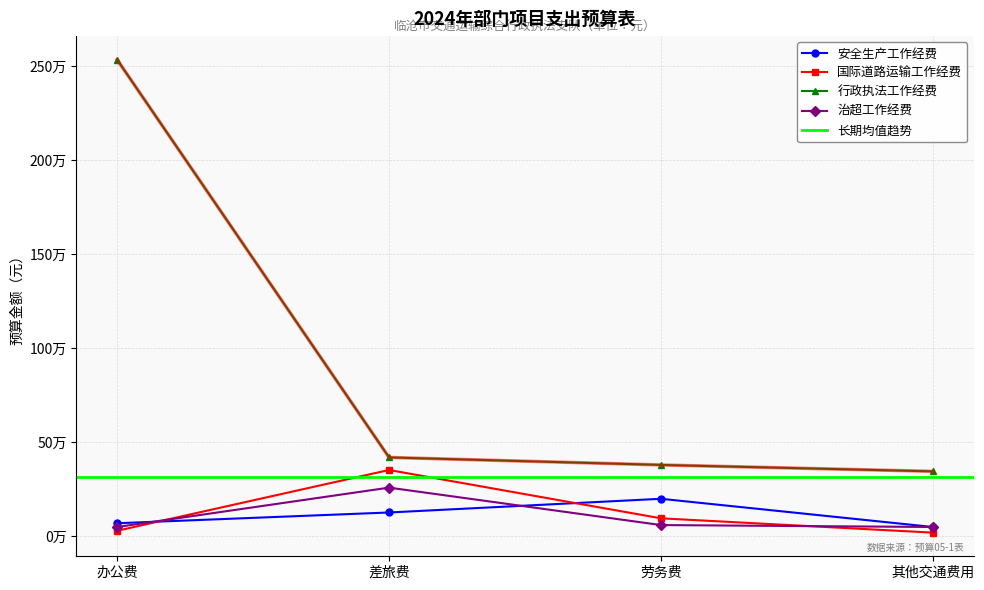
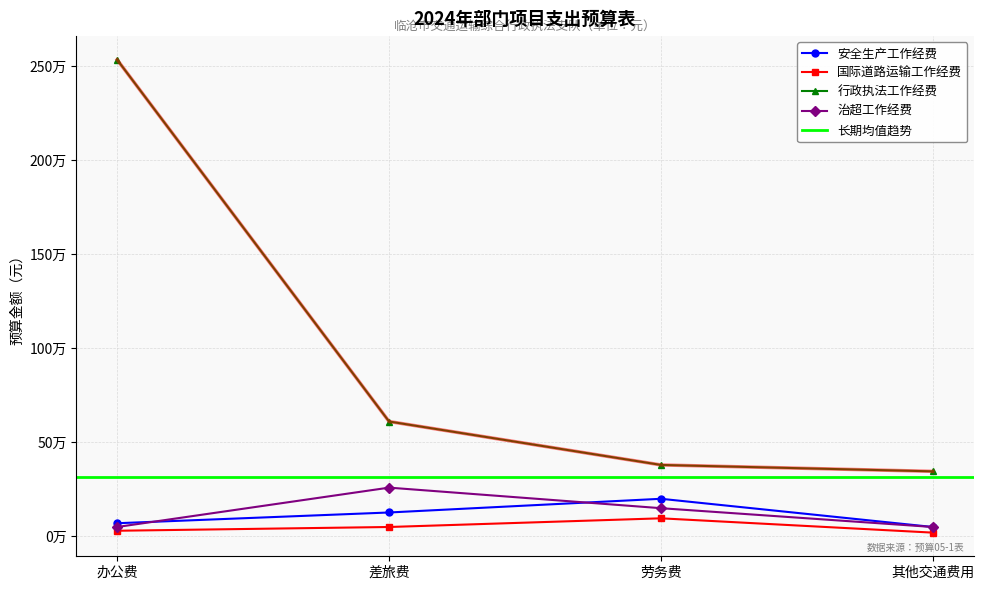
  {
    "安全生产工作经费": {
      "办公费": "7万",
      "差旅费": "13万",
      "劳务费": "20万"
    },
    "国际道路运输工作经费": {
      "办公费": "3万",
-     "差旅费": "35万",
+     "差旅费": "5万",
      "劳务费": "10万"
    },
    "行政执法工作经费": {
      "办公费": "253万",
-     "差旅费": "42万",
+     "差旅费": "61万",
      "劳务费": "38万",
      "其他交通费用": "35万"
    },
    "治超工作经费": {
      "办公费": "5万",
      "差旅费": "26万",
-     "劳务费": "6万"
+     "劳务费": "15万"
    }
  }
